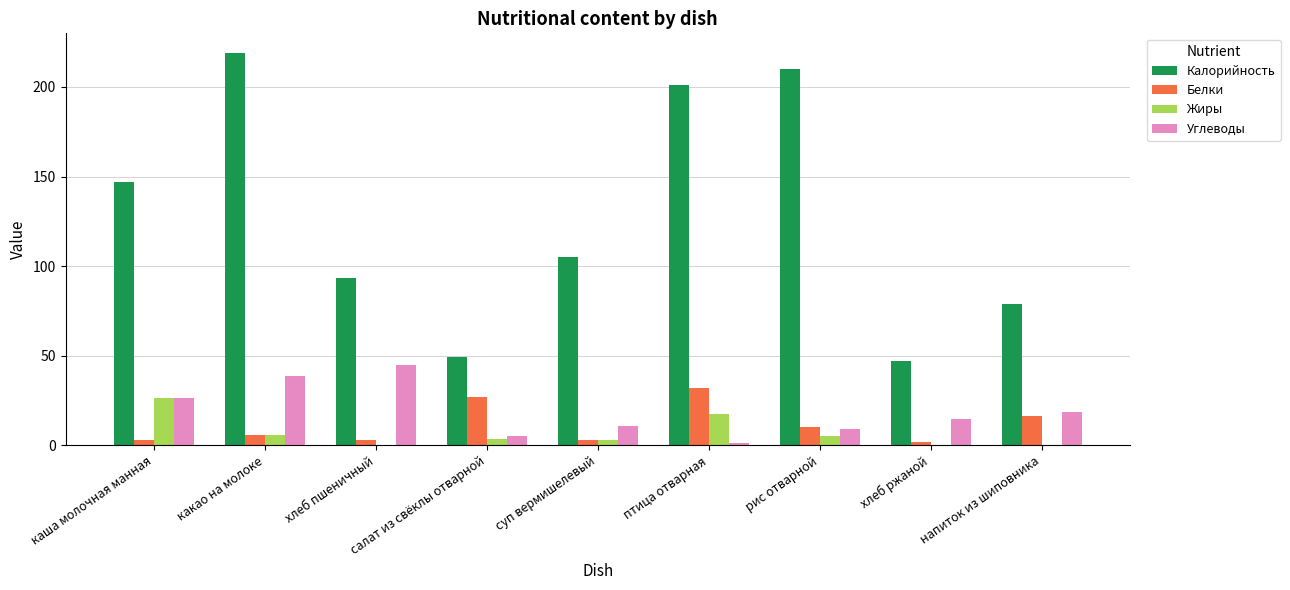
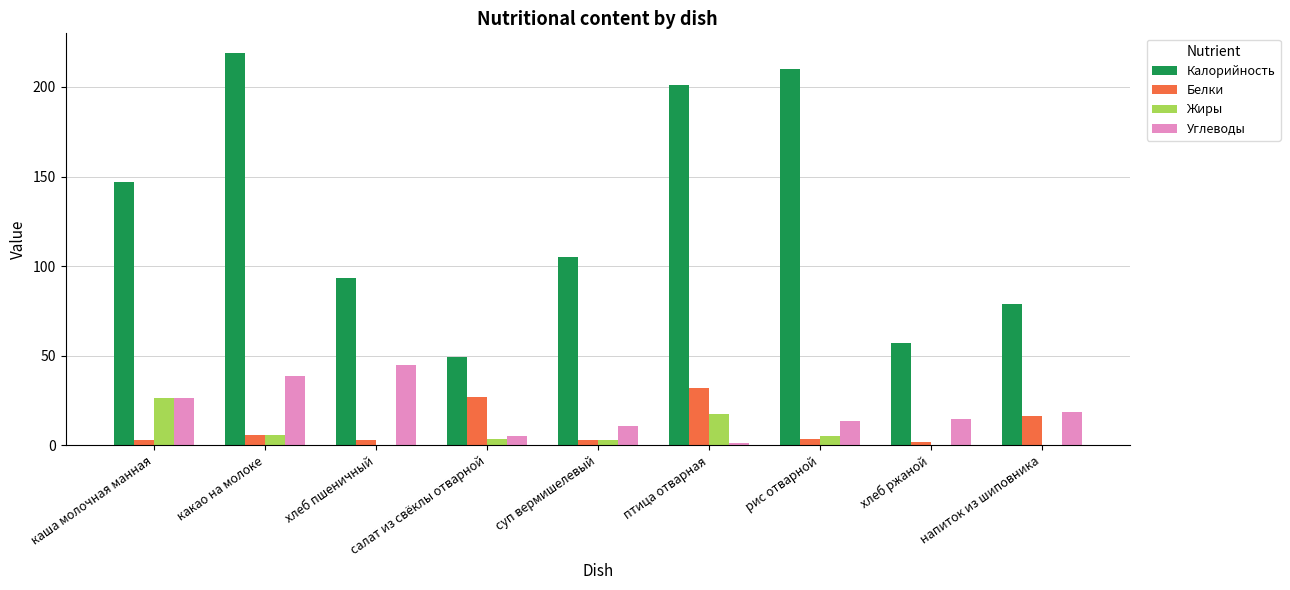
  {
    "Калорийность": {
      "каша молочная манная": 147,
      "какао на молоке": 219,
      "хлеб пшеничный": 94,
      "салат из свёклы отварной": 49,
      "суп вермишелевый": 105,
      "птица отварная": 201,
      "рис отварной": 210,
-     "хлеб ржаной": 47,
+     "хлеб ржаной": 57,
      "напиток из шиповника": 79
    },
    "Белки": {
      "каша молочная манная": 3,
      "какао на молоке": 6,
      "хлеб пшеничный": 3,
      "салат из свёклы отварной": 27,
      "суп вермишелевый": 3,
      "птица отварная": 32,
-     "рис отварной": 10,
+     "рис отварной": 4,
      "хлеб ржаной": 2,
      "напиток из шиповника": 16
    },
    "Жиры": {
      "каша молочная манная": 26,
      "какао на молоке": 6,
      "салат из свёклы отварной": 4,
      "суп вермишелевый": 3,
      "птица отварная": 18,
      "рис отварной": 5
    },
    "Углеводы": {
      "каша молочная манная": 26,
      "какао на молоке": 38,
      "хлеб пшеничный": 45,
      "салат из свёклы отварной": 5,
      "суп вермишелевый": 11,
-     "рис отварной": 9,
+     "рис отварной": 14,
      "хлеб ржаной": 15,
      "напиток из шиповника": 19
    }
  }
